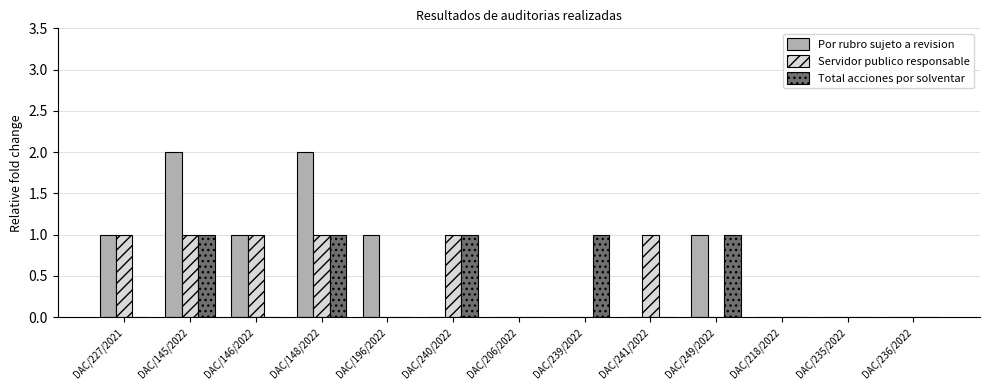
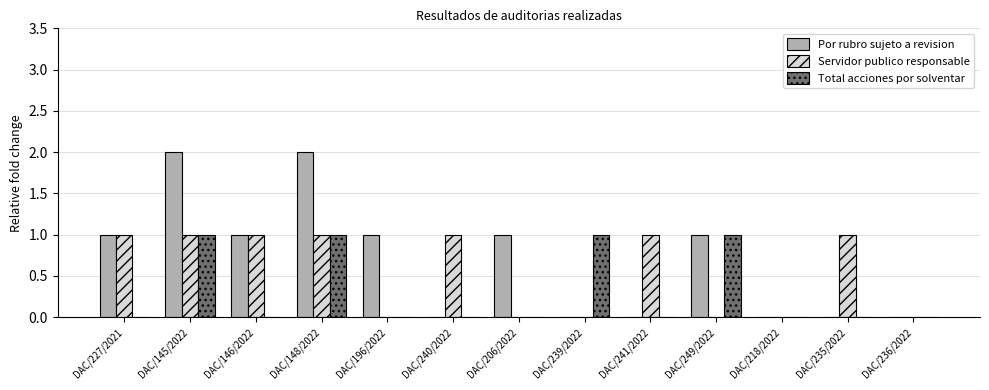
  {
    "Por rubro sujeto a revision": {
      "DAC/227/2021": 1,
      "DAC/145/2022": 2,
      "DAC/146/2022": 1,
      "DAC/148/2022": 2,
      "DAC/196/2022": 1,
      "DAC/240/2022": 0,
-     "DAC/206/2022": 0,
+     "DAC/206/2022": 1,
      "DAC/239/2022": 0,
      "DAC/241/2022": 0,
      "DAC/249/2022": 1,
      "DAC/218/2022": 0,
      "DAC/235/2022": 0,
      "DAC/236/2022": 0
    },
    "Servidor publico responsable": {
      "DAC/227/2021": 1,
      "DAC/145/2022": 1,
      "DAC/146/2022": 1,
      "DAC/148/2022": 1,
      "DAC/196/2022": 0,
      "DAC/240/2022": 1,
      "DAC/206/2022": 0,
      "DAC/239/2022": 0,
      "DAC/241/2022": 1,
      "DAC/249/2022": 0,
      "DAC/218/2022": 0,
-     "DAC/235/2022": 0,
+     "DAC/235/2022": 1,
      "DAC/236/2022": 0
    },
    "Total acciones por solventar": {
      "DAC/227/2021": 0,
      "DAC/145/2022": 1,
      "DAC/146/2022": 0,
      "DAC/148/2022": 1,
      "DAC/196/2022": 0,
-     "DAC/240/2022": 1,
+     "DAC/240/2022": 0,
      "DAC/206/2022": 0,
      "DAC/239/2022": 1,
      "DAC/241/2022": 0,
      "DAC/249/2022": 1,
      "DAC/218/2022": 0,
      "DAC/235/2022": 0,
      "DAC/236/2022": 0
    }
  }
